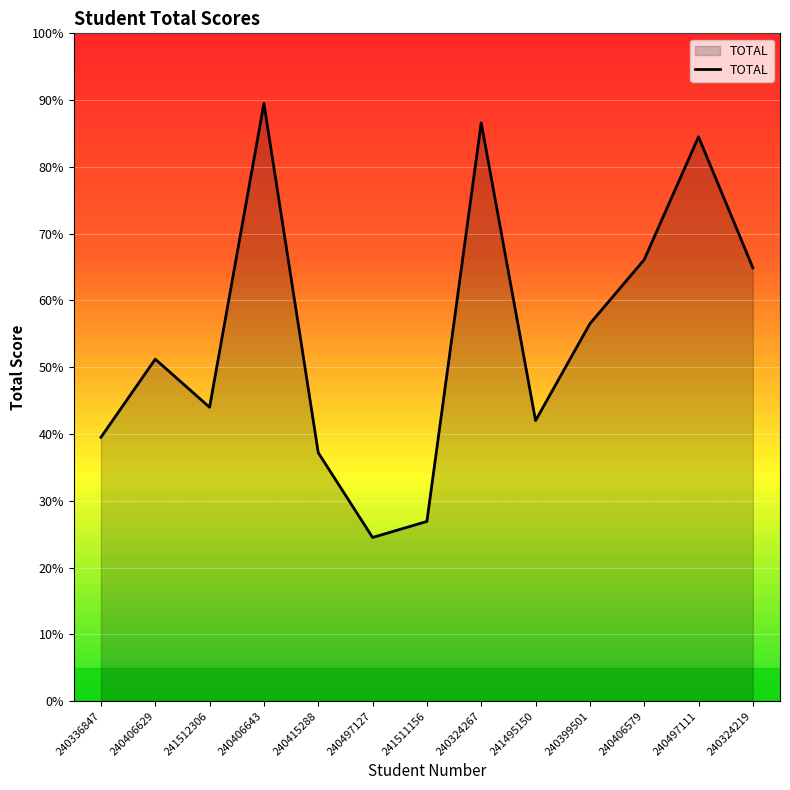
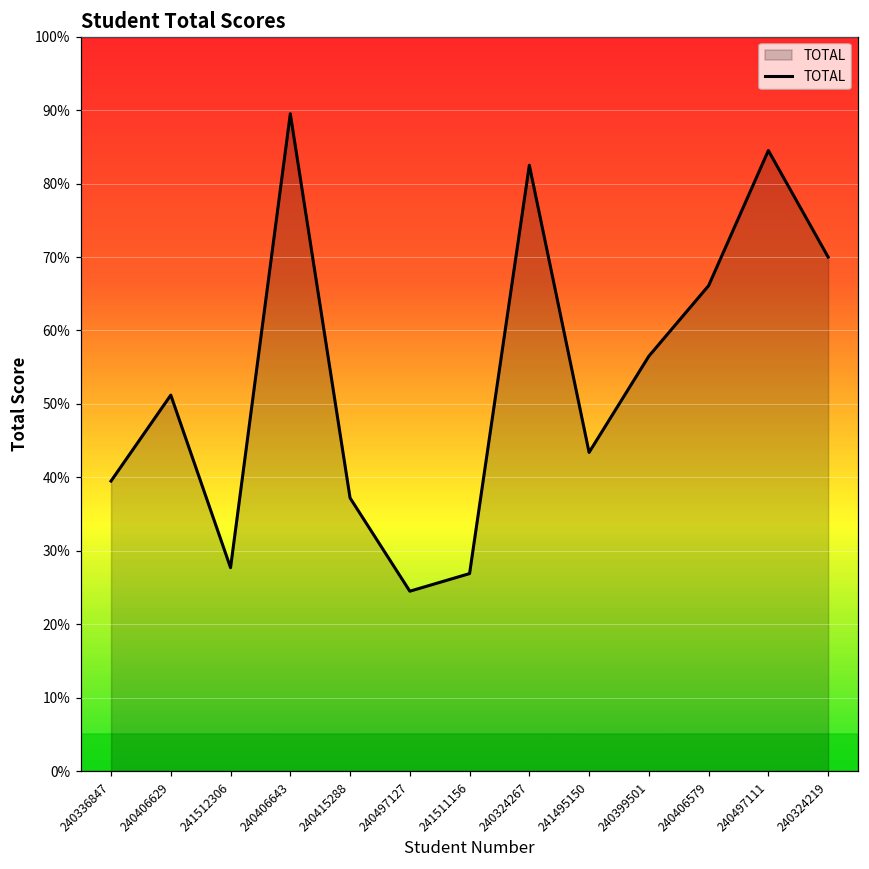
  {
    "240336847": "40%",
    "240406629": "51%",
-   "241512306": "44%",
+   "241512306": "28%",
    "240406643": "90%",
    "240415288": "37%",
    "240497127": "25%",
    "241511156": "27%",
-   "240324267": "87%",
-   "241495150": "42%",
+   "240324267": "83%",
+   "241495150": "43%",
    "240399501": "57%",
    "240406579": "66%",
    "240497111": "85%",
-   "240324219": "65%"
+   "240324219": "70%"
  }
